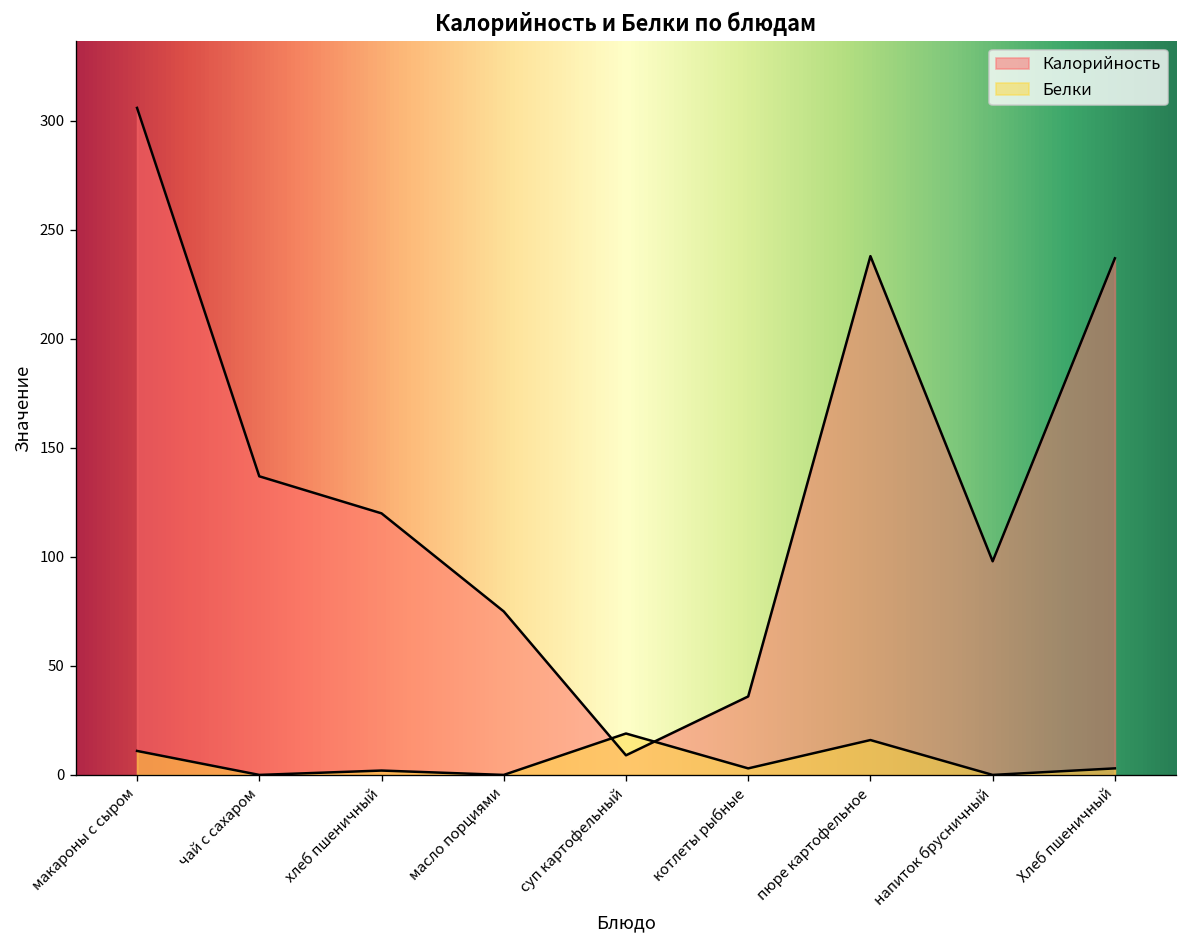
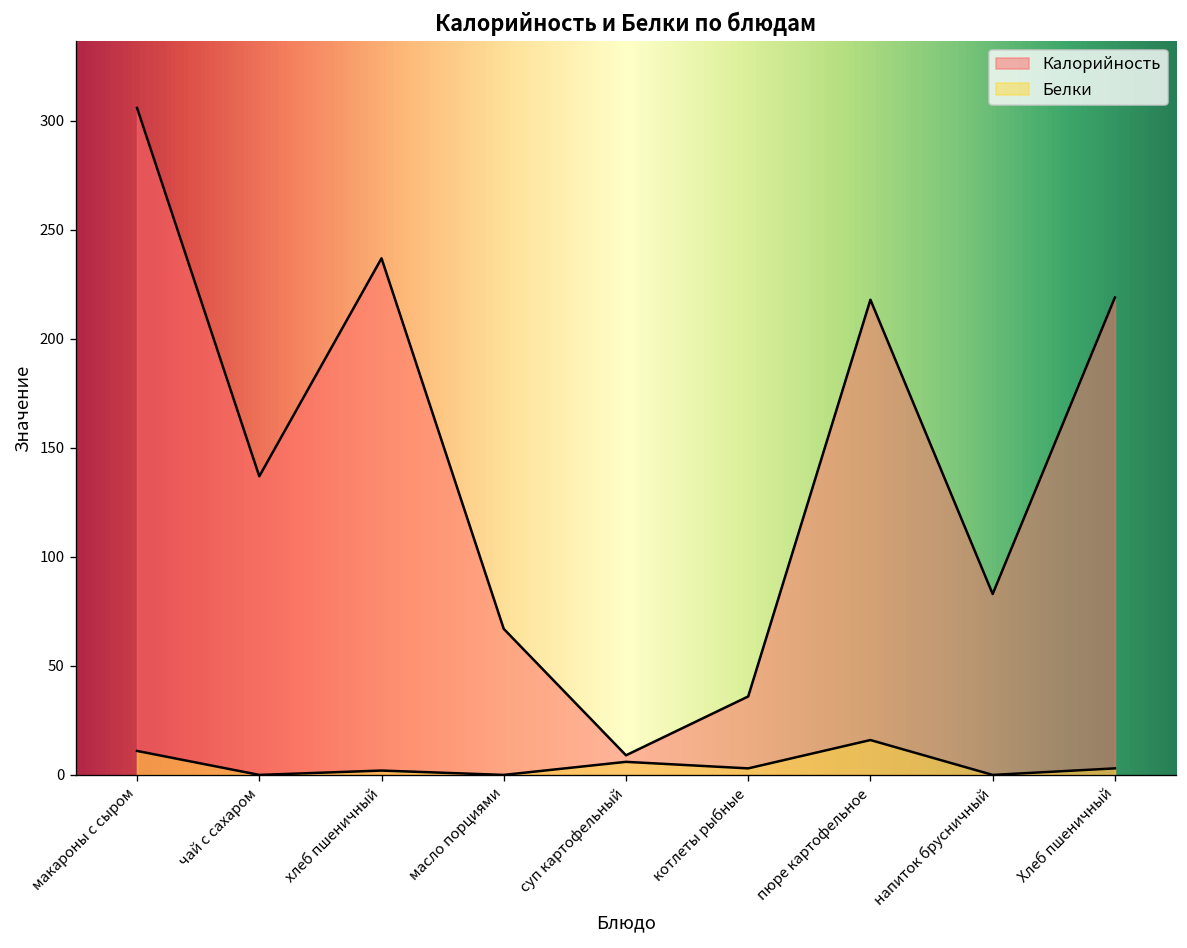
  {
    "Калорийность": {
      "макароны с сыром": 306,
      "чай с сахаром": 137,
-     "хлеб пшеничный": 120,
-     "масло порциями": 75,
+     "хлеб пшеничный": 237,
+     "масло порциями": 67,
      "суп картофельный": 9,
      "котлеты рыбные": 36,
-     "пюре картофельное": 238,
-     "напиток брусничный": 98,
-     "Хлеб пшеничный": 237
+     "пюре картофельное": 218,
+     "напиток брусничный": 83,
+     "Хлеб пшеничный": 219
    },
    "Белки": {
      "макароны с сыром": 11,
      "чай с сахаром": 0,
      "хлеб пшеничный": 2,
      "масло порциями": 0,
-     "суп картофельный": 19,
+     "суп картофельный": 6,
      "котлеты рыбные": 3,
      "пюре картофельное": 16,
      "напиток брусничный": 0,
      "Хлеб пшеничный": 3
    }
  }
